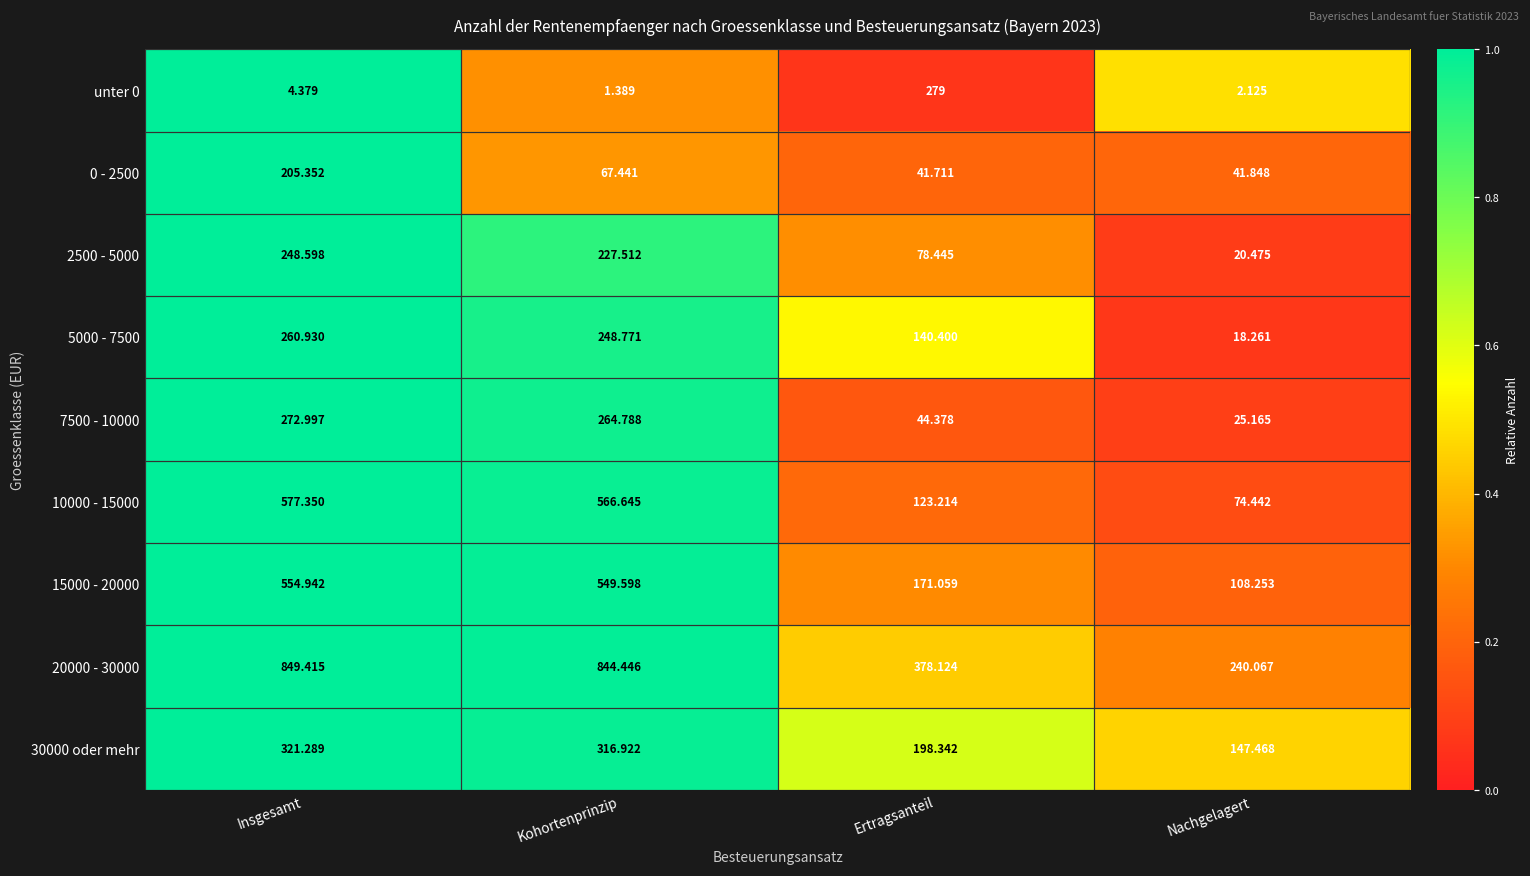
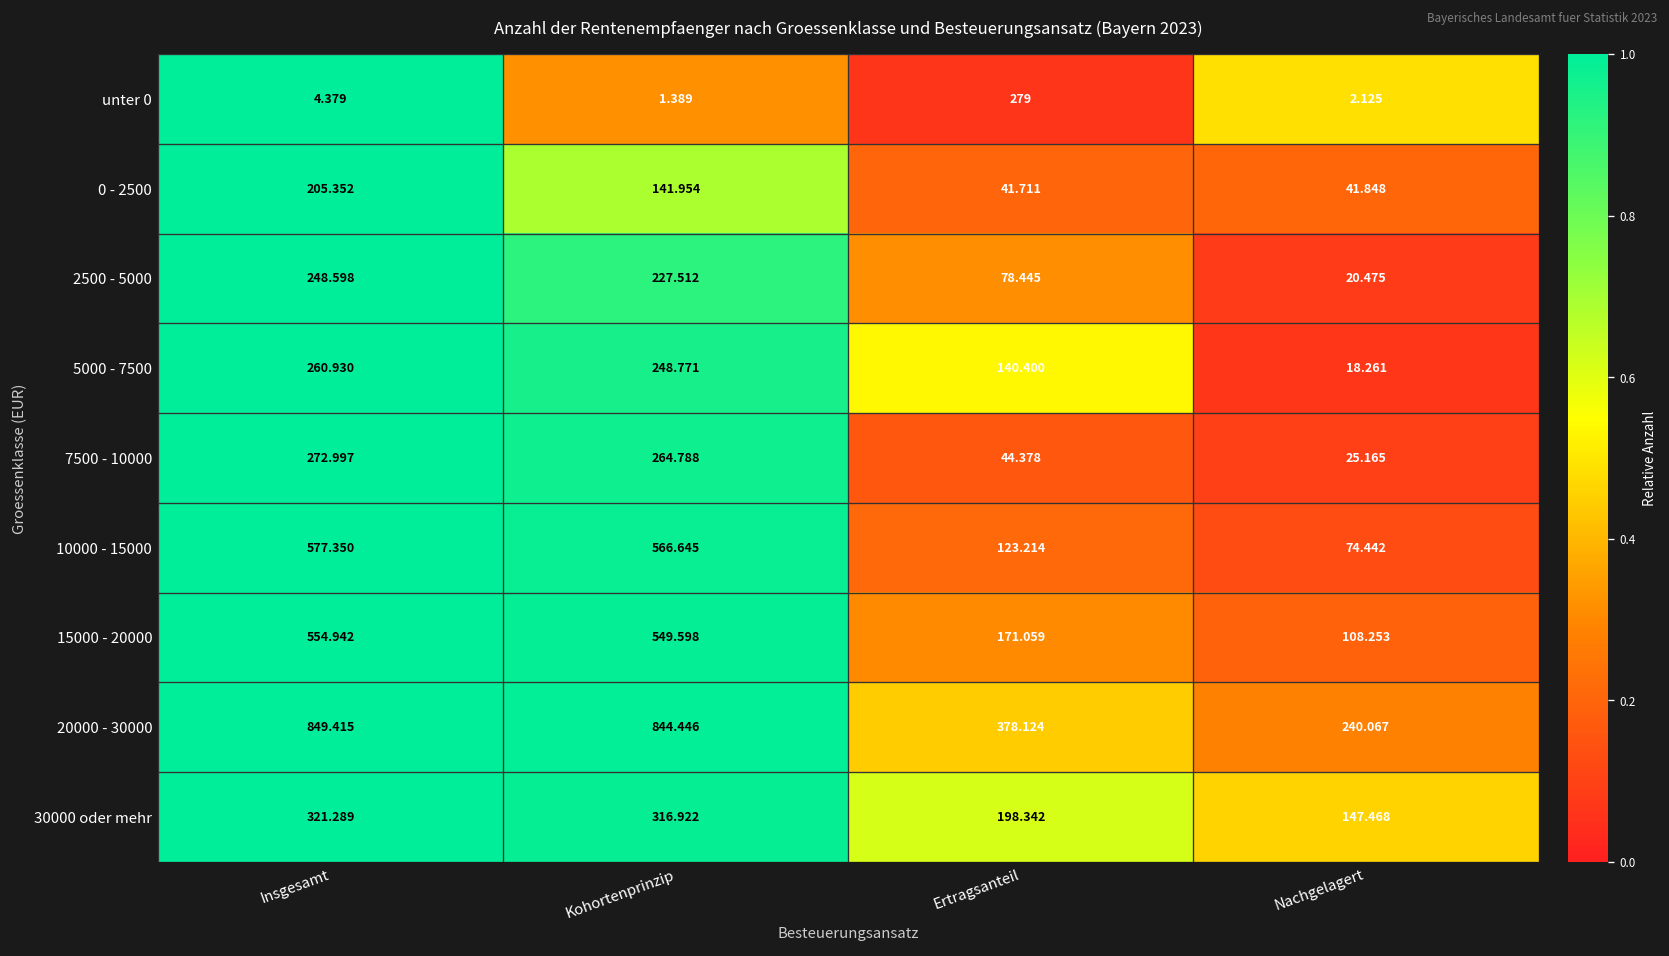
  {
    "unter 0": {
      "Insgesamt": 4.379,
      "Kohortenprinzip": 1.389,
      "Ertragsanteil": 279,
      "Nachgelagert": 2.125
    },
    "0 - 2500": {
      "Insgesamt": 205.352,
-     "Kohortenprinzip": 67.441,
+     "Kohortenprinzip": 141.954,
      "Ertragsanteil": 41.711,
      "Nachgelagert": 41.848
    },
    "2500 - 5000": {
      "Insgesamt": 248.598,
      "Kohortenprinzip": 227.512,
      "Ertragsanteil": 78.445,
      "Nachgelagert": 20.475
    },
    "5000 - 7500": {
      "Insgesamt": 260.930,
      "Kohortenprinzip": 248.771,
      "Ertragsanteil": 140.400,
      "Nachgelagert": 18.261
    },
    "7500 - 10000": {
      "Insgesamt": 272.997,
      "Kohortenprinzip": 264.788,
      "Ertragsanteil": 44.378,
      "Nachgelagert": 25.165
    },
    "10000 - 15000": {
      "Insgesamt": 577.350,
      "Kohortenprinzip": 566.645,
      "Ertragsanteil": 123.214,
      "Nachgelagert": 74.442
    },
    "15000 - 20000": {
      "Insgesamt": 554.942,
      "Kohortenprinzip": 549.598,
      "Ertragsanteil": 171.059,
      "Nachgelagert": 108.253
    },
    "20000 - 30000": {
      "Insgesamt": 849.415,
      "Kohortenprinzip": 844.446,
      "Ertragsanteil": 378.124,
      "Nachgelagert": 240.067
    },
    "30000 oder mehr": {
      "Insgesamt": 321.289,
      "Kohortenprinzip": 316.922,
      "Ertragsanteil": 198.342,
      "Nachgelagert": 147.468
    }
  }
